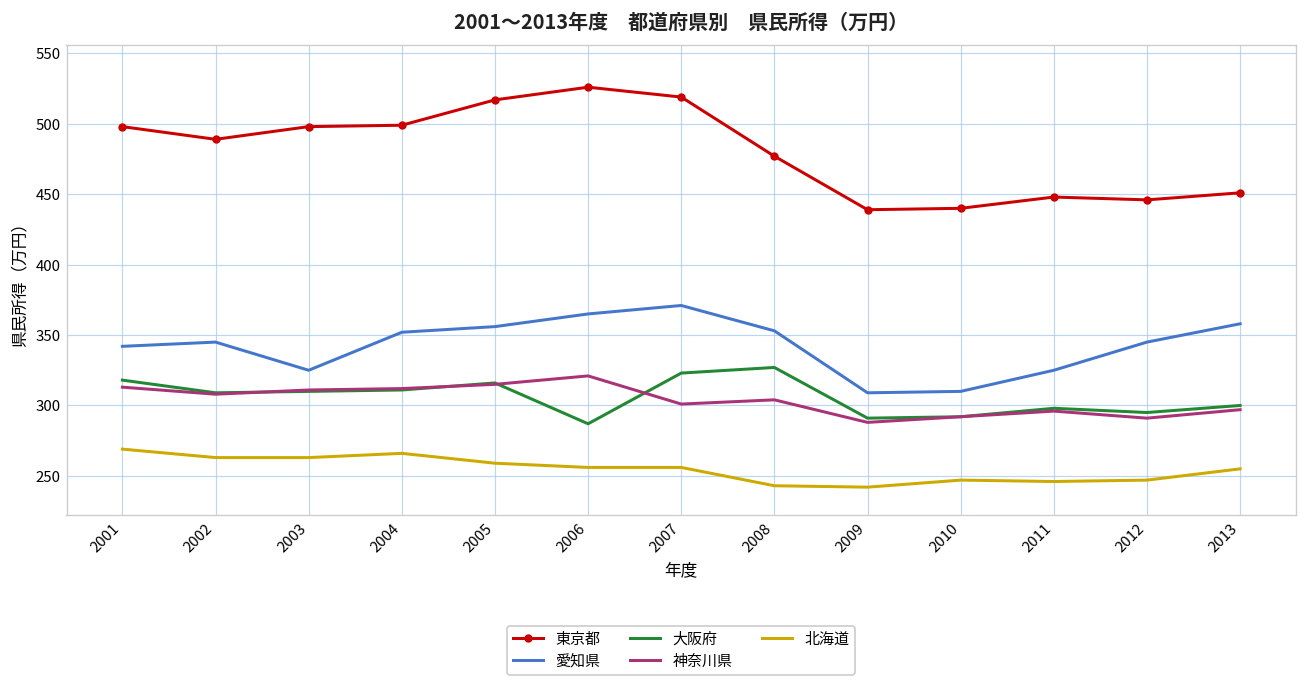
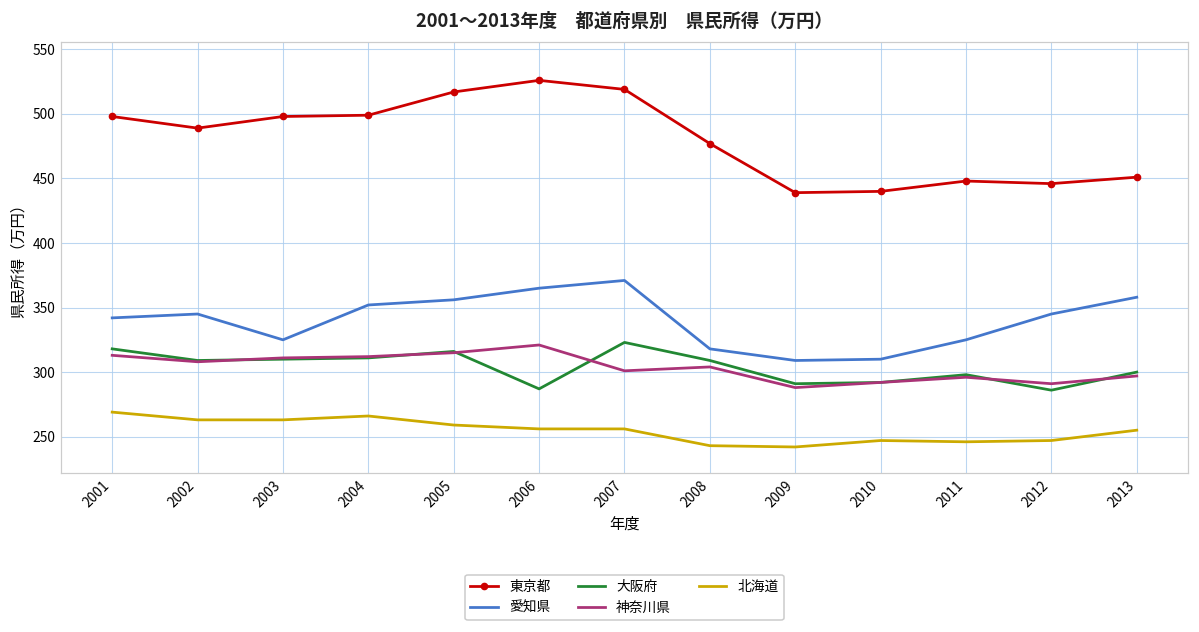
  {
    "東京都": {
      "2001": 498,
      "2002": 489,
      "2003": 498,
      "2004": 499,
      "2005": 517,
      "2006": 526,
      "2007": 519,
      "2008": 477,
      "2009": 439,
      "2010": 440,
      "2011": 448,
      "2012": 446,
      "2013": 451
    },
    "愛知県": {
      "2001": 342,
      "2002": 345,
      "2003": 325,
      "2004": 352,
      "2005": 356,
      "2006": 365,
      "2007": 371,
-     "2008": 353,
+     "2008": 318,
      "2009": 309,
      "2010": 310,
      "2011": 325,
      "2012": 345,
      "2013": 358
    },
    "大阪府": {
      "2001": 318,
      "2006": 287,
      "2007": 323,
-     "2008": 327,
+     "2008": 309,
      "2009": 291,
-     "2012": 295,
+     "2012": 286,
      "2013": 300
    },
    "神奈川県": {
      "2001": 313,
      "2006": 321,
      "2007": 301,
      "2008": 304,
      "2009": 288,
      "2012": 291,
      "2013": 297
    },
    "北海道": {
      "2001": 269,
      "2002": 263,
      "2003": 263,
      "2004": 266,
      "2005": 259,
      "2006": 256,
      "2007": 256,
      "2008": 243,
      "2009": 242,
      "2010": 247,
      "2011": 246,
      "2012": 247,
      "2013": 255
    }
  }
